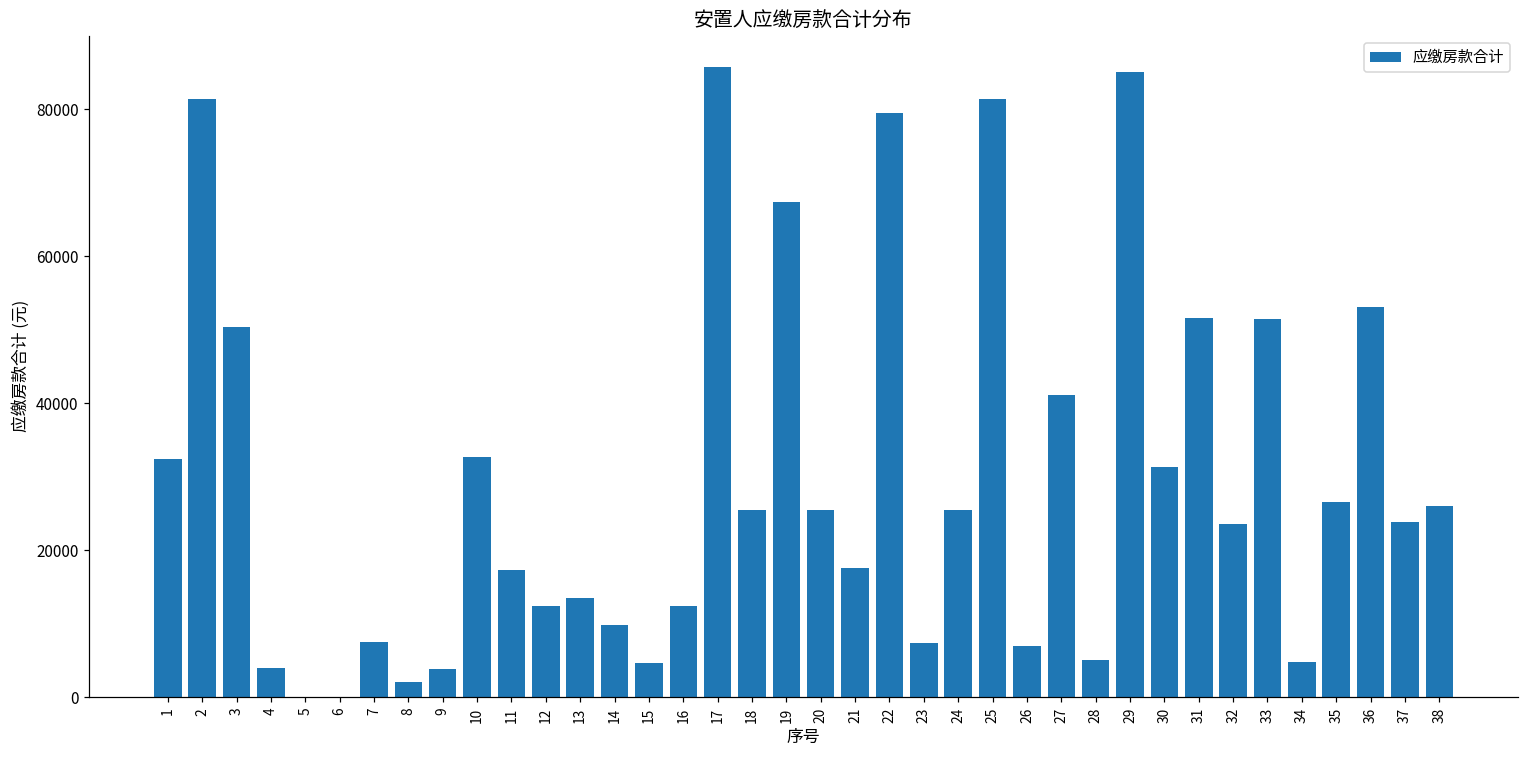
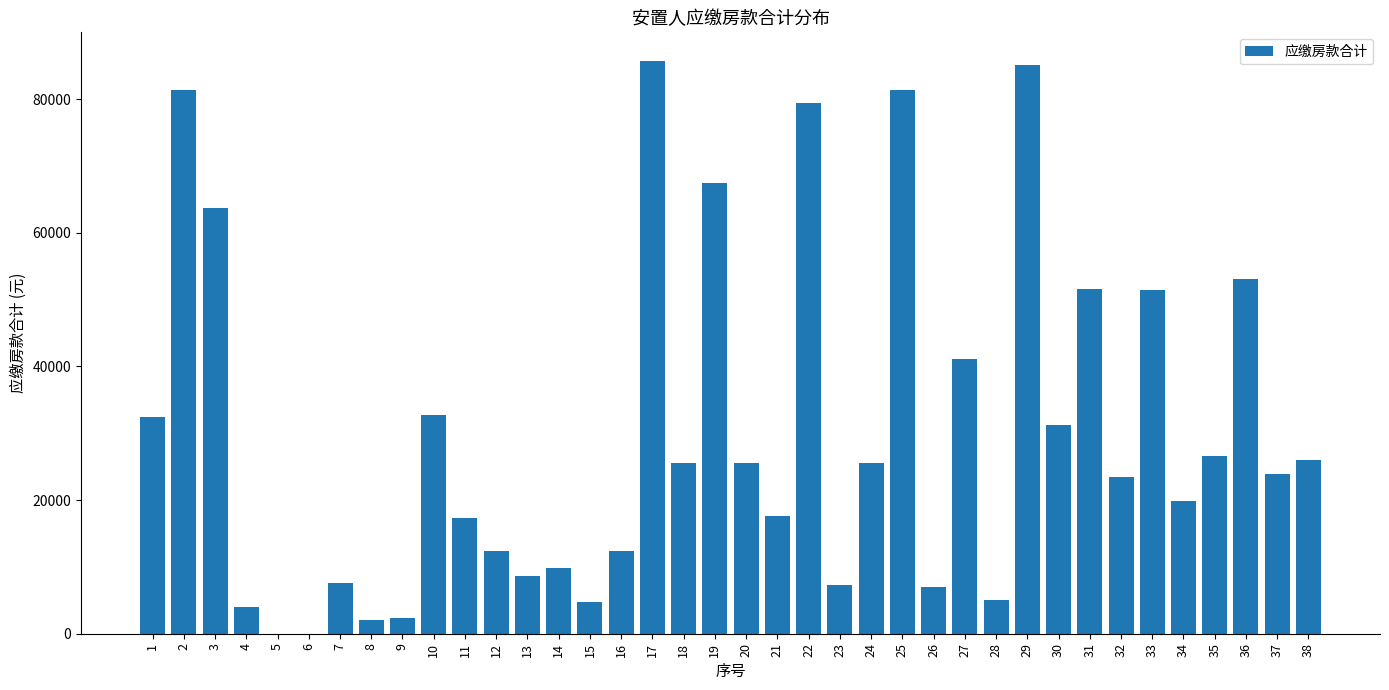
  {
    "1": 32000,
    "2": 81000,
-   "3": 50000,
+   "3": 64000,
    "4": 4000,
    "5": 0,
    "6": 0,
    "7": 8000,
    "8": 2000,
-   "9": 4000,
+   "9": 2000,
    "10": 33000,
    "11": 17000,
    "12": 12000,
-   "13": 14000,
+   "13": 9000,
    "14": 10000,
    "15": 5000,
    "16": 12000,
    "17": 86000,
    "18": 26000,
    "19": 67000,
    "20": 26000,
    "21": 18000,
    "22": 79000,
    "23": 7000,
    "24": 26000,
    "25": 81000,
    "26": 7000,
    "27": 41000,
    "28": 5000,
    "29": 85000,
    "30": 31000,
    "31": 52000,
    "32": 24000,
    "33": 51000,
-   "34": 5000,
+   "34": 20000,
    "35": 27000,
    "36": 53000,
    "37": 24000,
    "38": 26000
  }
